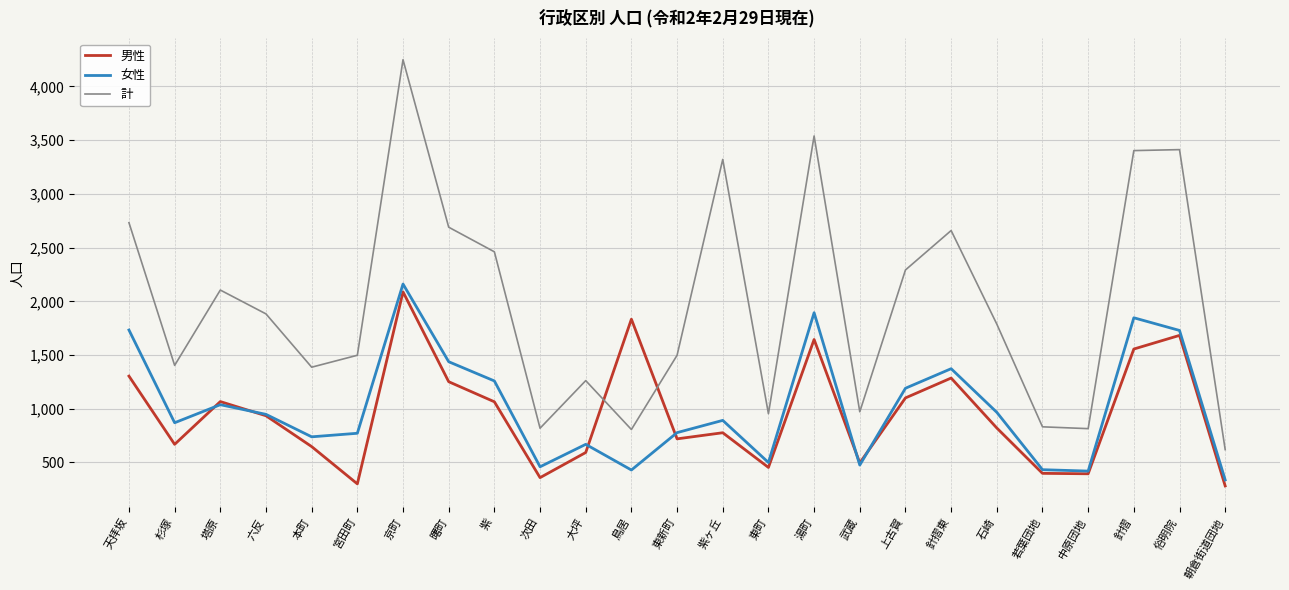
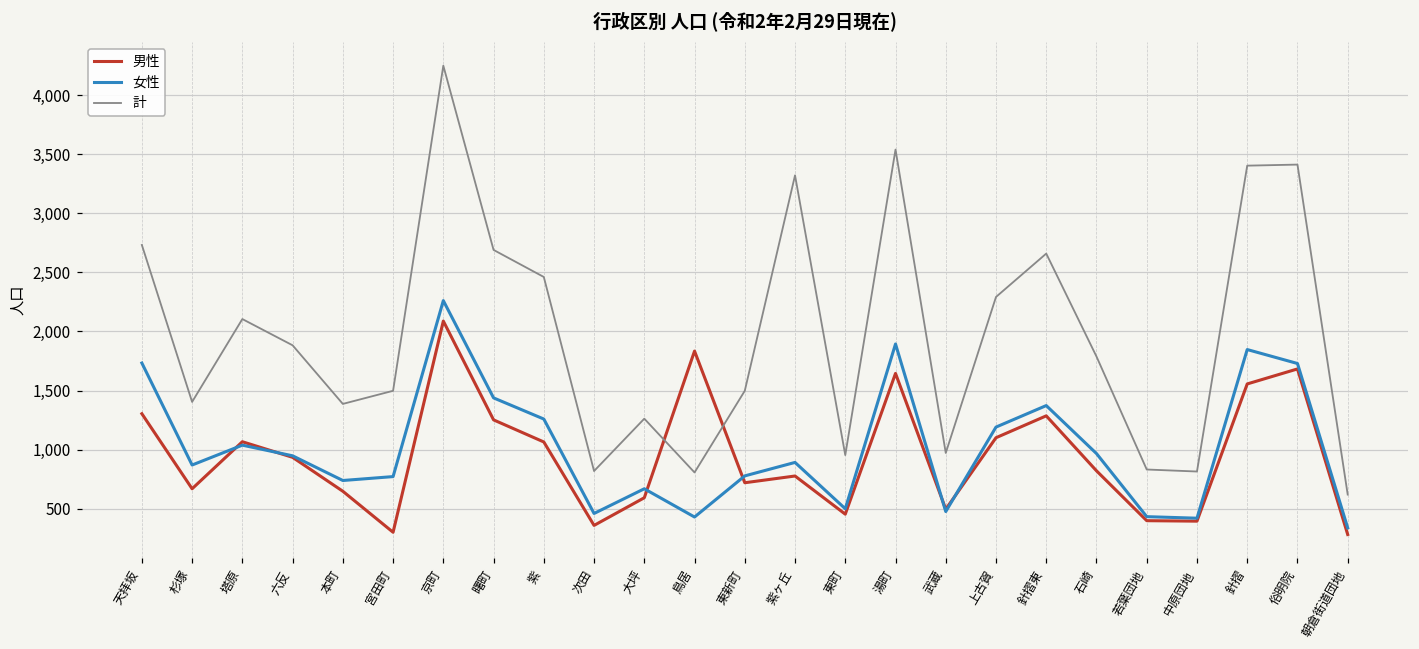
  {
    "男性": {
      "天拝坂": "1,300",
      "杉塚": "670",
      "塔原": "1,070",
      "本町": "650",
      "宮田町": "300",
      "京町": "2,090",
      "曙町": "1,250",
      "紫": "1,070",
      "次田": "360",
      "大坪": "590",
      "鳥居": "1,830",
      "東新町": "720",
      "紫ヶ丘": "780",
      "東町": "450",
      "湯町": "1,650",
      "上古賀": "1,100",
      "針摺東": "1,290",
      "石崎": "820",
      "若葉団地": "400",
      "中原団地": "400",
      "針摺": "1,560",
      "俗明院": "1,680",
      "朝倉街道団地": "280"
    },
    "女性": {
      "天拝坂": "1,730",
      "杉塚": "870",
      "塔原": "1,040",
      "本町": "740",
      "宮田町": "770",
-     "京町": "2,160",
+     "京町": "2,260",
      "曙町": "1,440",
      "紫": "1,260",
      "次田": "460",
      "大坪": "670",
      "鳥居": "430",
      "東新町": "780",
      "紫ヶ丘": "890",
      "東町": "500",
      "湯町": "1,890",
      "上古賀": "1,190",
      "針摺東": "1,370",
      "石崎": "970",
      "若葉団地": "430",
      "中原団地": "420",
      "針摺": "1,850",
      "俗明院": "1,730",
      "朝倉街道団地": "340"
    },
    "計": {
      "天拝坂": "2,730",
      "杉塚": "1,400",
      "塔原": "2,110",
      "六反": "1,880",
      "本町": "1,390",
      "宮田町": "1,500",
      "京町": "4,250",
      "曙町": "2,690",
      "紫": "2,460",
      "次田": "820",
      "大坪": "1,260",
      "鳥居": "810",
      "東新町": "1,500",
      "紫ヶ丘": "3,320",
      "東町": "950",
      "湯町": "3,540",
      "武蔵": "970",
      "上古賀": "2,290",
      "針摺東": "2,660",
      "石崎": "1,790",
      "若葉団地": "830",
      "中原団地": "820",
      "針摺": "3,400",
      "俗明院": "3,410",
      "朝倉街道団地": "620"
    }
  }
